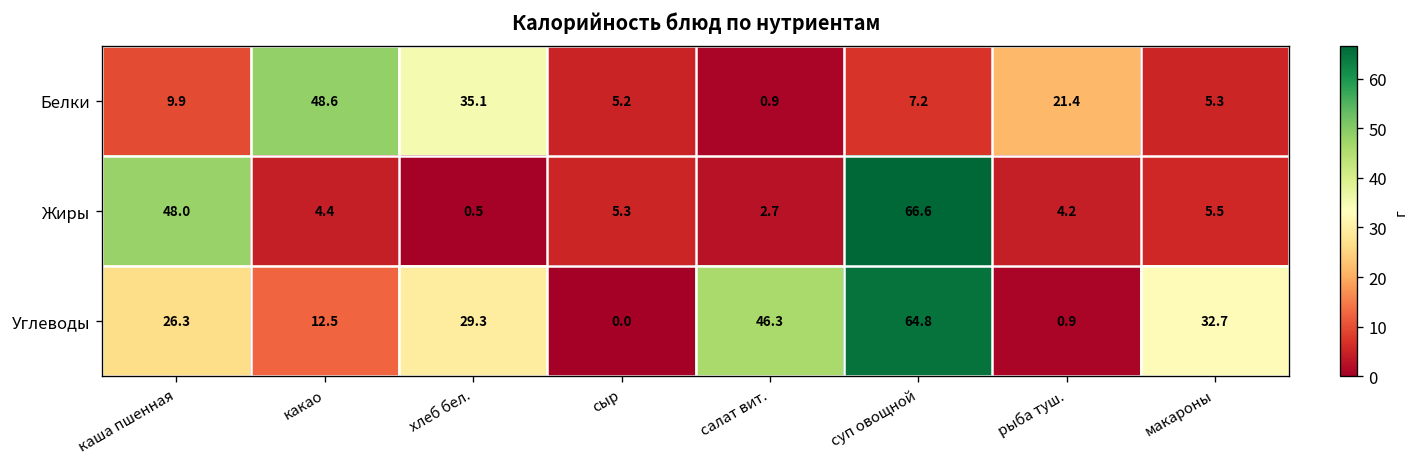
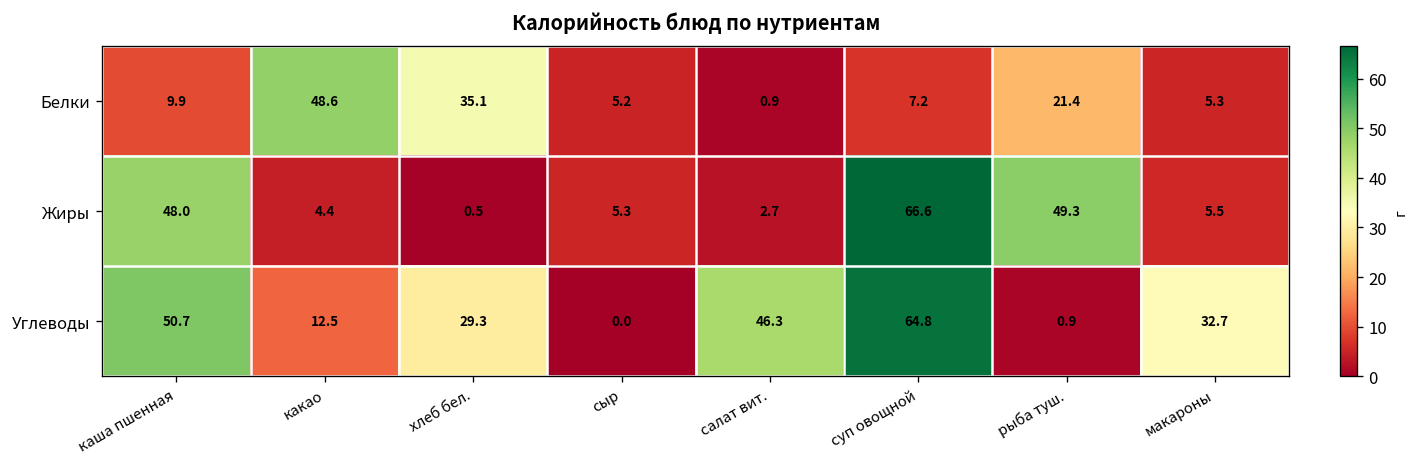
  {
    "Белки": {
      "каша пшенная": 9.9,
      "какао": 48.6,
      "хлеб бел.": 35.1,
      "сыр": 5.2,
      "салат вит.": 0.9,
      "суп овощной": 7.2,
      "рыба туш.": 21.4,
      "макароны": 5.3
    },
    "Жиры": {
      "каша пшенная": 48.0,
      "какао": 4.4,
      "хлеб бел.": 0.5,
      "сыр": 5.3,
      "салат вит.": 2.7,
      "суп овощной": 66.6,
-     "рыба туш.": 4.2,
+     "рыба туш.": 49.3,
      "макароны": 5.5
    },
    "Углеводы": {
-     "каша пшенная": 26.3,
+     "каша пшенная": 50.7,
      "какао": 12.5,
      "хлеб бел.": 29.3,
      "сыр": 0.0,
      "салат вит.": 46.3,
      "суп овощной": 64.8,
      "рыба туш.": 0.9,
      "макароны": 32.7
    }
  }
